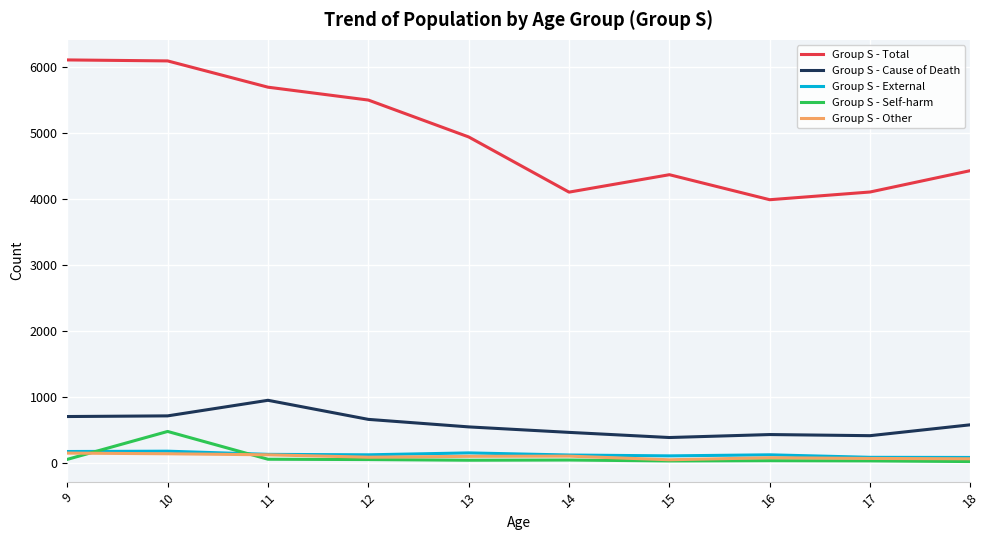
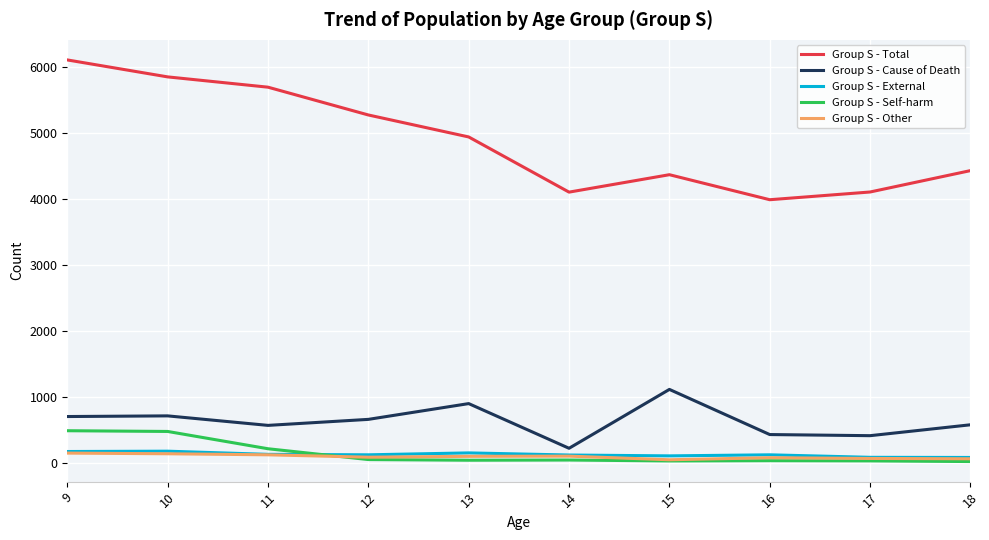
  {
    "Group S - Total": {
      "9": 6100,
-     "10": 6100,
+     "10": 5800,
      "11": 5700,
-     "12": 5500,
+     "12": 5300,
      "13": 4900,
      "14": 4100,
      "15": 4400,
      "16": 4000,
      "17": 4100,
      "18": 4400
    },
    "Group S - Cause of Death": {
      "9": 700,
      "10": 700,
-     "11": 900,
+     "11": 600,
      "12": 700,
-     "13": 500,
-     "14": 500,
-     "15": 400,
+     "13": 900,
+     "14": 200,
+     "15": 1100,
      "16": 400,
      "17": 400,
      "18": 600
    },
    "Group S - External": {
      "10": 200,
      "13": 100,
      "15": 100,
      "16": 100
    },
    "Group S - Self-harm": {
-     "9": 100,
+     "9": 500,
      "10": 500,
-     "11": 100,
+     "11": 200,
      "13": 0,
      "14": 0,
      "16": 0,
      "18": 0
    },
    "Group S - Other": {
      "10": 100,
      "13": 100,
      "16": 100
    }
  }
